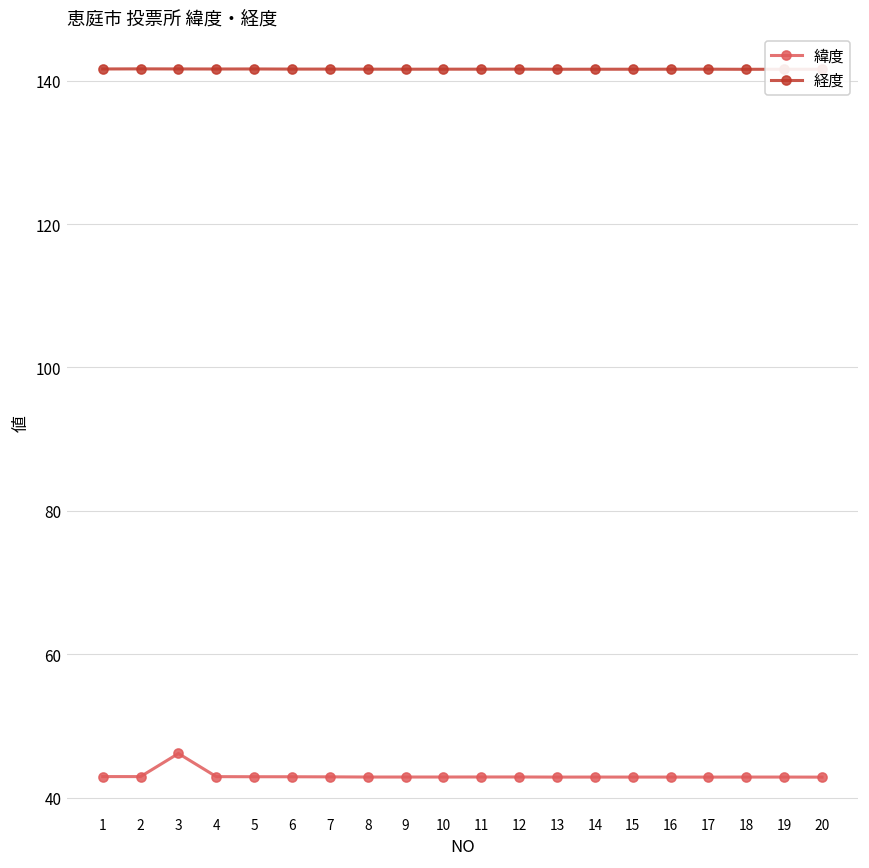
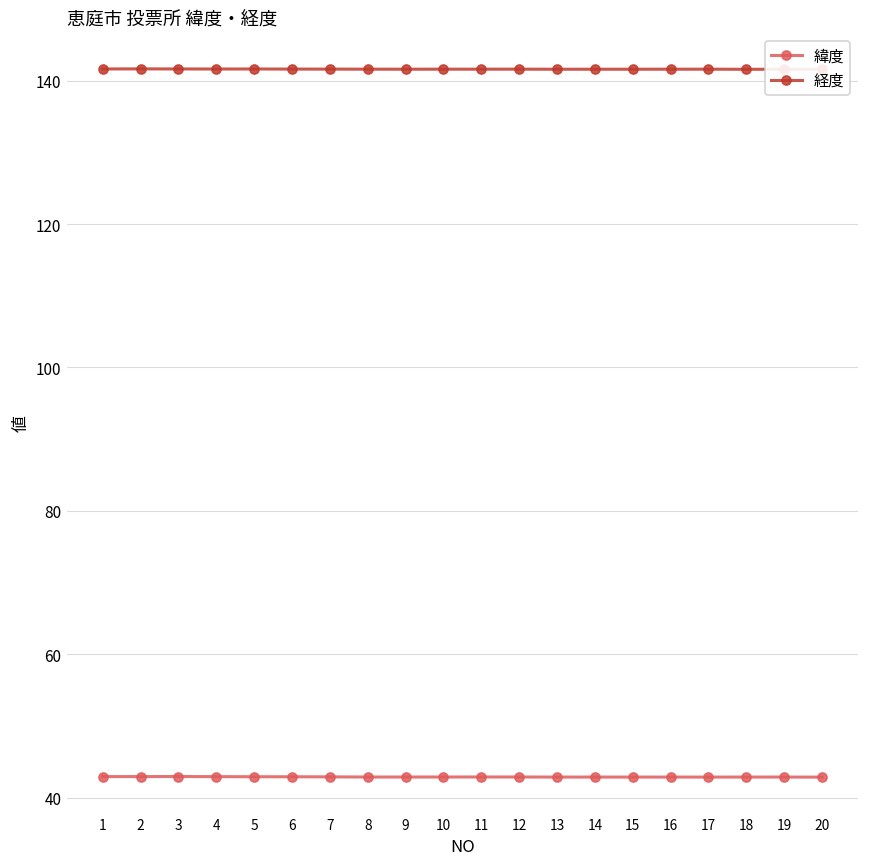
  {
    "緯度": {
      "1": 43,
      "2": 43,
-     "3": 46,
+     "3": 43,
      "4": 43,
      "5": 43,
      "6": 43,
      "7": 43,
      "8": 43,
      "9": 43,
      "10": 43,
      "11": 43,
      "12": 43,
      "13": 43,
      "14": 43,
      "15": 43,
      "16": 43,
      "17": 43,
      "18": 43,
      "19": 43,
      "20": 43
    },
    "経度": {
      "1": 142,
      "2": 142,
      "3": 142,
      "4": 142,
      "5": 142,
      "6": 142,
      "7": 142,
      "8": 142,
      "9": 142,
      "10": 142,
      "11": 142,
      "12": 142,
      "13": 142,
      "14": 142,
      "15": 142,
      "16": 142,
      "17": 142,
      "18": 142
    }
  }
